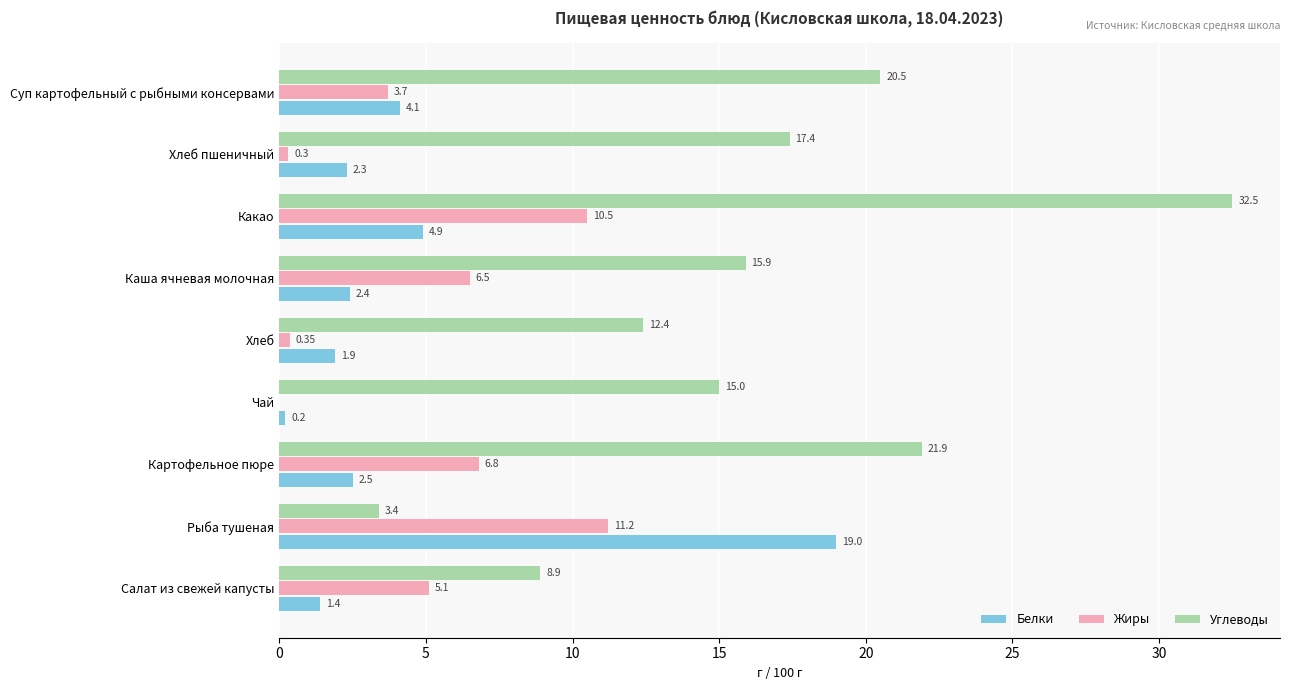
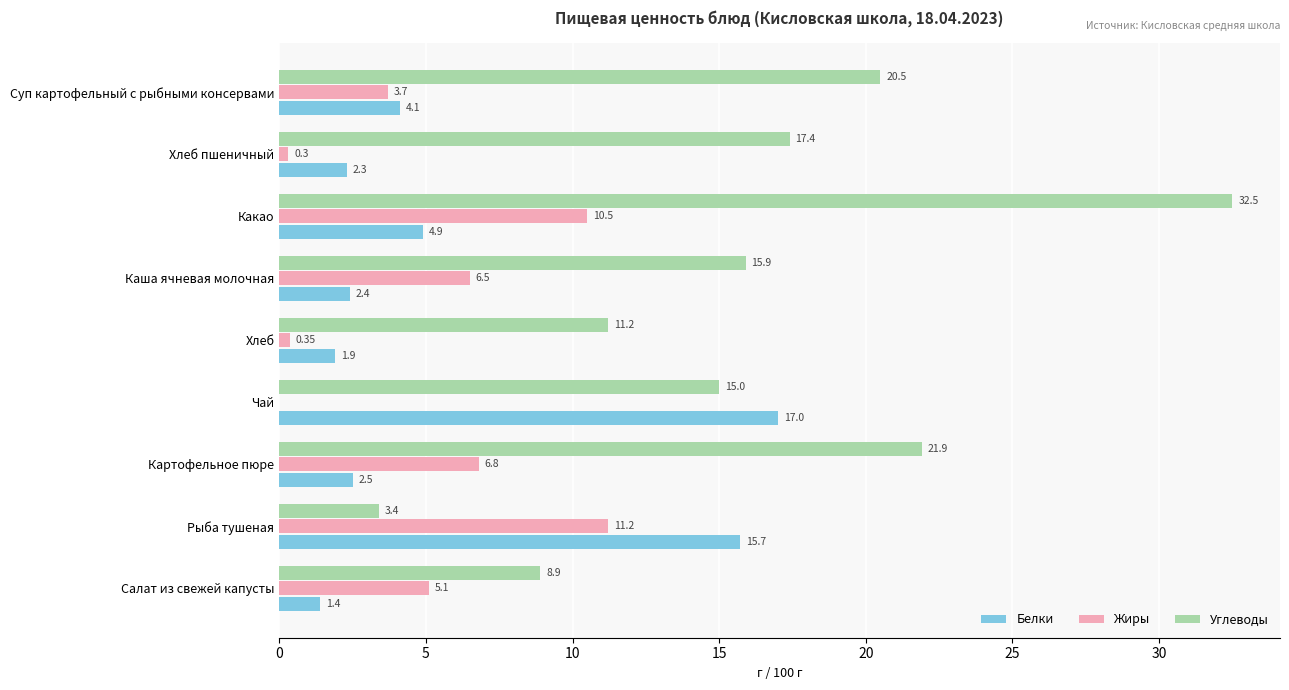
  {
    "Белки": {
      "Суп картофельный с рыбными консервами": 4.1,
      "Хлеб пшеничный": 2.3,
      "Какао": 4.9,
      "Каша ячневая молочная": 2.4,
      "Хлеб": 1.9,
-     "Чай": 0.2,
+     "Чай": 17.0,
      "Картофельное пюре": 2.5,
-     "Рыба тушеная": 19.0,
+     "Рыба тушеная": 15.7,
      "Салат из свежей капусты": 1.4
    },
    "Жиры": {
      "Суп картофельный с рыбными консервами": 3.7,
      "Хлеб пшеничный": 0.3,
      "Какао": 10.5,
      "Каша ячневая молочная": 6.5,
      "Хлеб": 0.35,
      "Картофельное пюре": 6.8,
      "Рыба тушеная": 11.2,
      "Салат из свежей капусты": 5.1
    },
    "Углеводы": {
      "Суп картофельный с рыбными консервами": 20.5,
      "Хлеб пшеничный": 17.4,
      "Какао": 32.5,
      "Каша ячневая молочная": 15.9,
-     "Хлеб": 12.4,
+     "Хлеб": 11.2,
      "Чай": 15.0,
      "Картофельное пюре": 21.9,
      "Рыба тушеная": 3.4,
      "Салат из свежей капусты": 8.9
    }
  }
